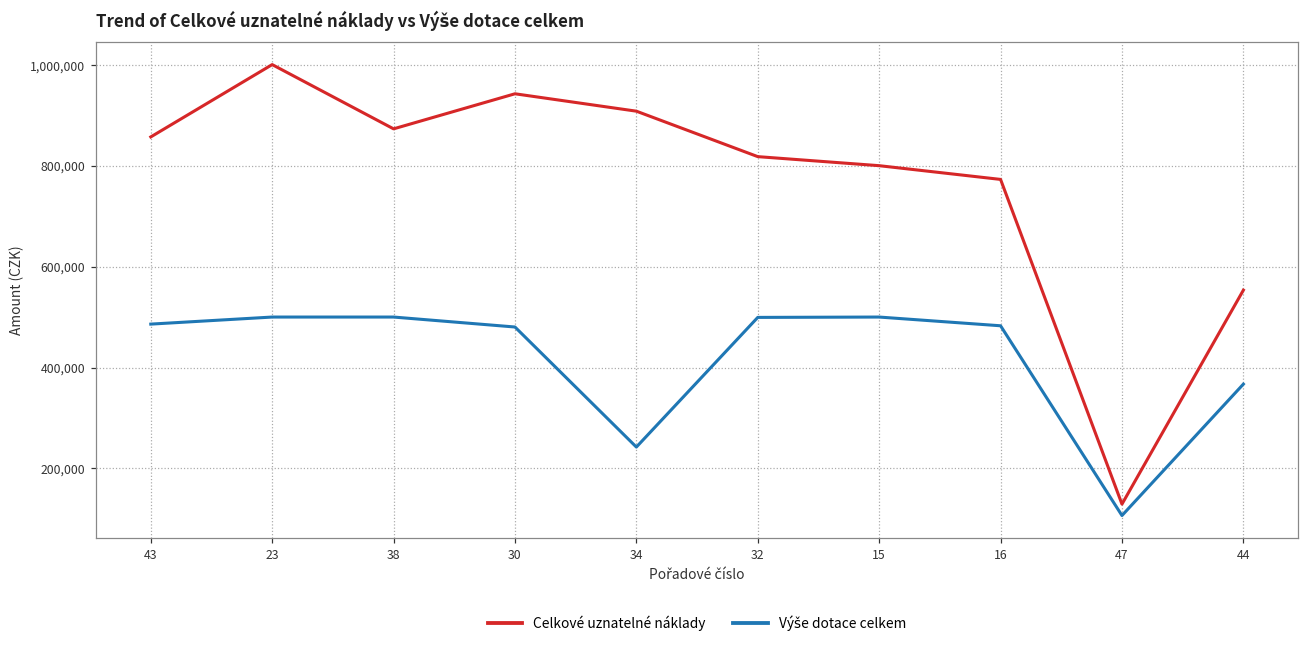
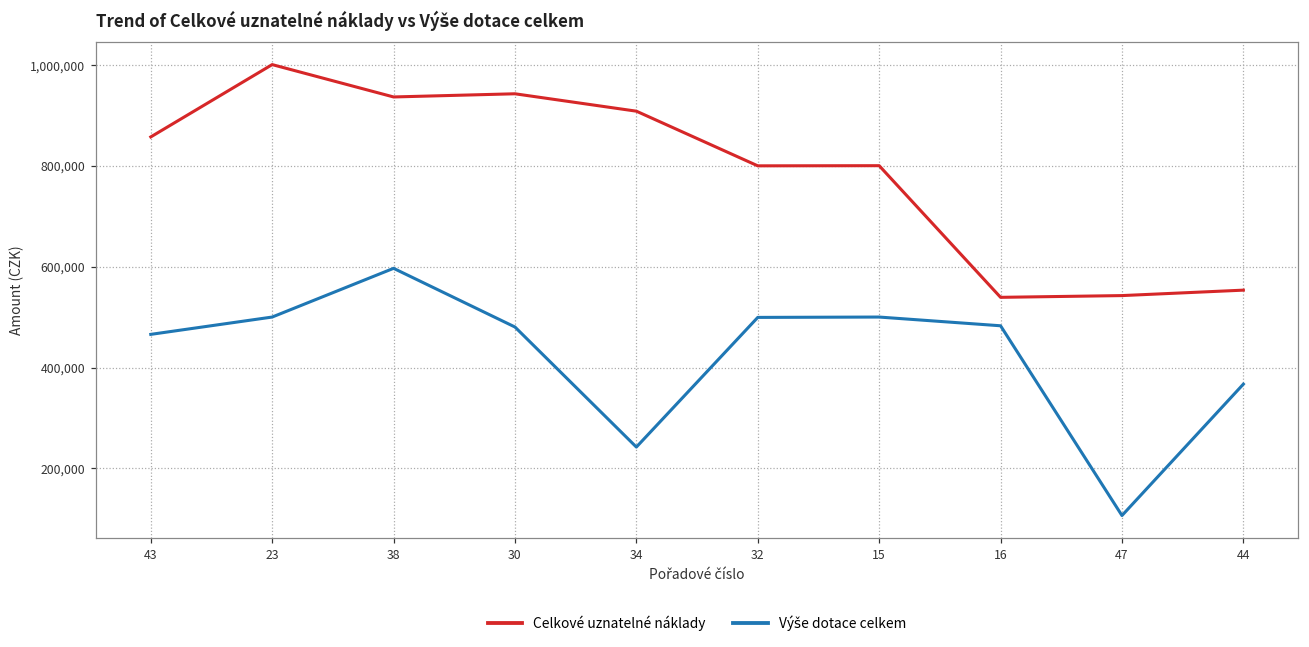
  {
    "Celkové uznatelné náklady": {
      "43": "860,000",
      "23": "1,000,000",
-     "38": "870,000",
+     "38": "940,000",
      "30": "940,000",
      "34": "910,000",
-     "32": "820,000",
+     "32": "800,000",
      "15": "800,000",
-     "16": "770,000",
-     "47": "130,000",
+     "16": "540,000",
+     "47": "540,000",
      "44": "550,000"
    },
    "Výše dotace celkem": {
-     "43": "490,000",
+     "43": "470,000",
      "23": "500,000",
-     "38": "500,000",
+     "38": "600,000",
      "30": "480,000",
      "34": "240,000",
      "32": "500,000",
      "15": "500,000",
      "16": "480,000",
      "47": "110,000",
      "44": "370,000"
    }
  }
